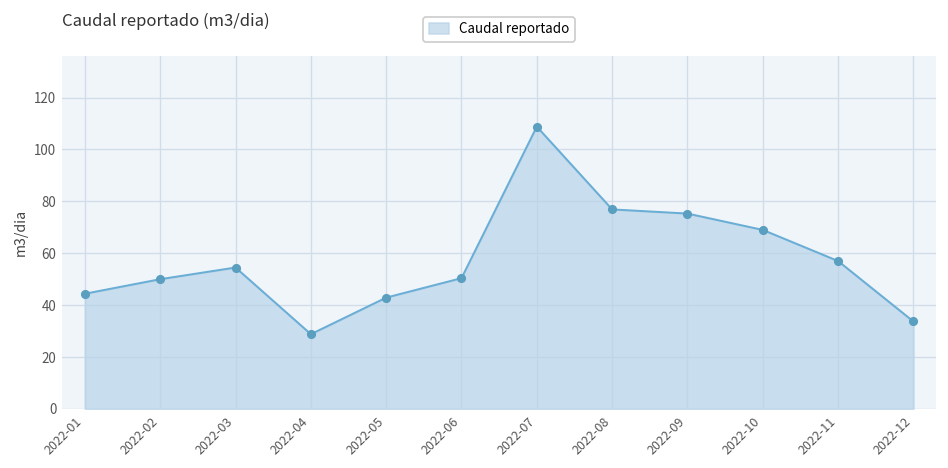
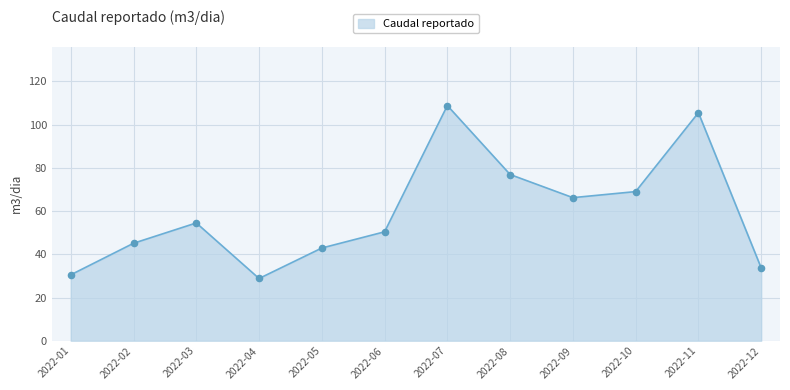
  {
-   "2022-01": 44,
-   "2022-02": 50,
+   "2022-01": 31,
+   "2022-02": 45,
    "2022-03": 55,
    "2022-04": 29,
    "2022-05": 43,
    "2022-06": 50,
    "2022-07": 109,
    "2022-08": 77,
-   "2022-09": 75,
+   "2022-09": 66,
    "2022-10": 69,
-   "2022-11": 57,
+   "2022-11": 106,
    "2022-12": 34
  }
